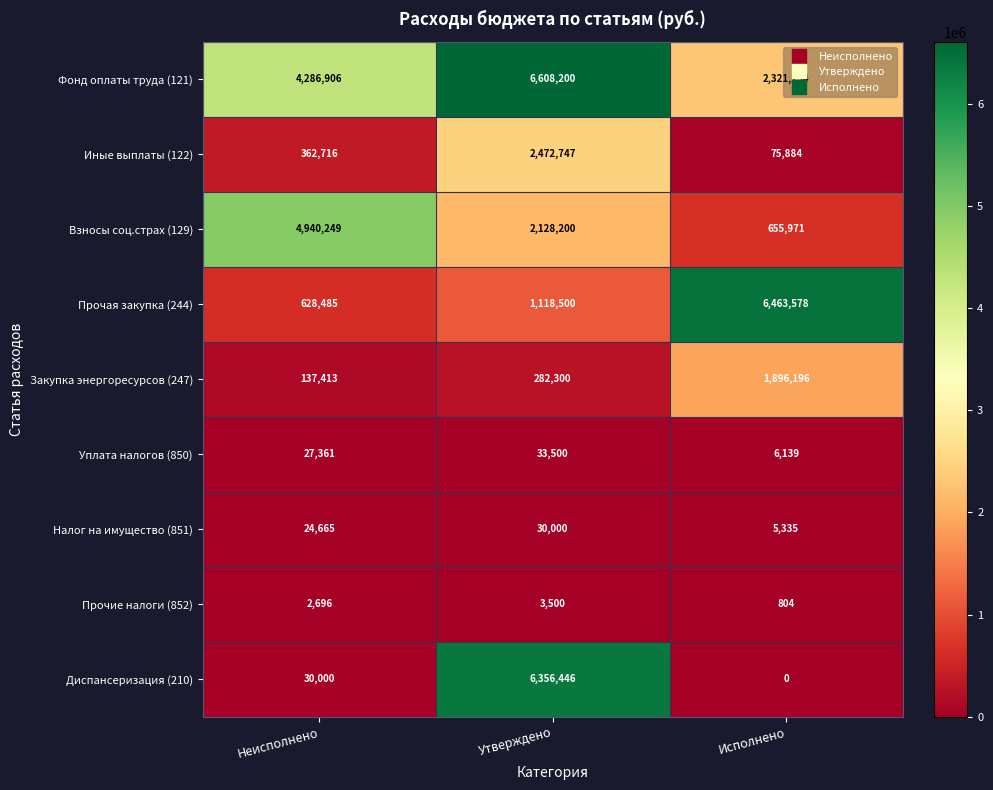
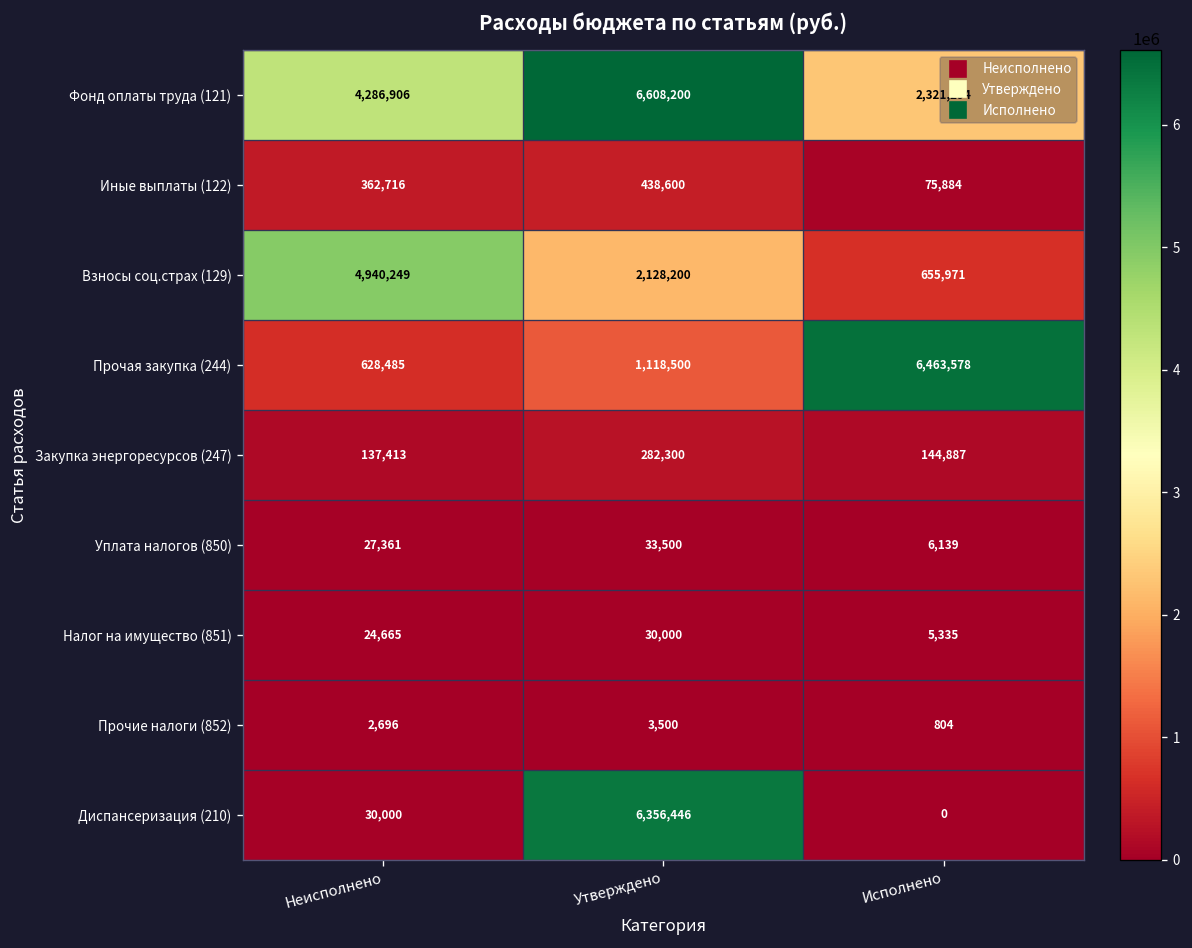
  {
    "Фонд оплаты труда (121)": {
      "Неисполнено": "4,286,906",
      "Утверждено": "6,608,200"
    },
    "Иные выплаты (122)": {
      "Неисполнено": "362,716",
-     "Утверждено": "2,472,747",
+     "Утверждено": "438,600",
      "Исполнено": "75,884"
    },
    "Взносы соц.страх (129)": {
      "Неисполнено": "4,940,249",
      "Утверждено": "2,128,200",
      "Исполнено": "655,971"
    },
    "Прочая закупка (244)": {
      "Неисполнено": "628,485",
      "Утверждено": "1,118,500",
      "Исполнено": "6,463,578"
    },
    "Закупка энергоресурсов (247)": {
      "Неисполнено": "137,413",
      "Утверждено": "282,300",
-     "Исполнено": "1,896,196"
+     "Исполнено": "144,887"
    },
    "Уплата налогов (850)": {
      "Неисполнено": "27,361",
      "Утверждено": "33,500",
      "Исполнено": "6,139"
    },
    "Налог на имущество (851)": {
      "Неисполнено": "24,665",
      "Утверждено": "30,000",
      "Исполнено": "5,335"
    },
    "Прочие налоги (852)": {
      "Неисполнено": "2,696",
      "Утверждено": "3,500",
      "Исполнено": "804"
    },
    "Диспансеризация (210)": {
      "Неисполнено": "30,000",
      "Утверждено": "6,356,446",
      "Исполнено": "0"
    }
  }
